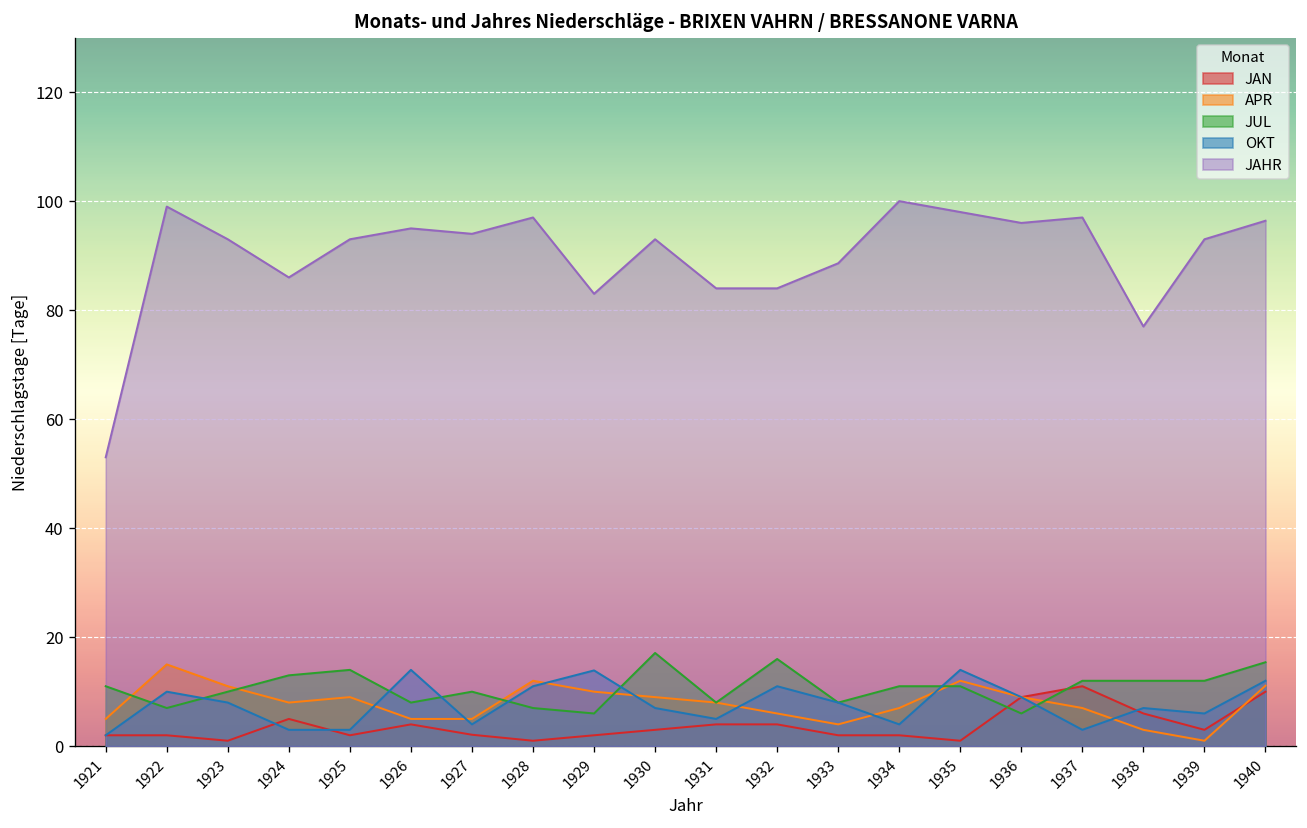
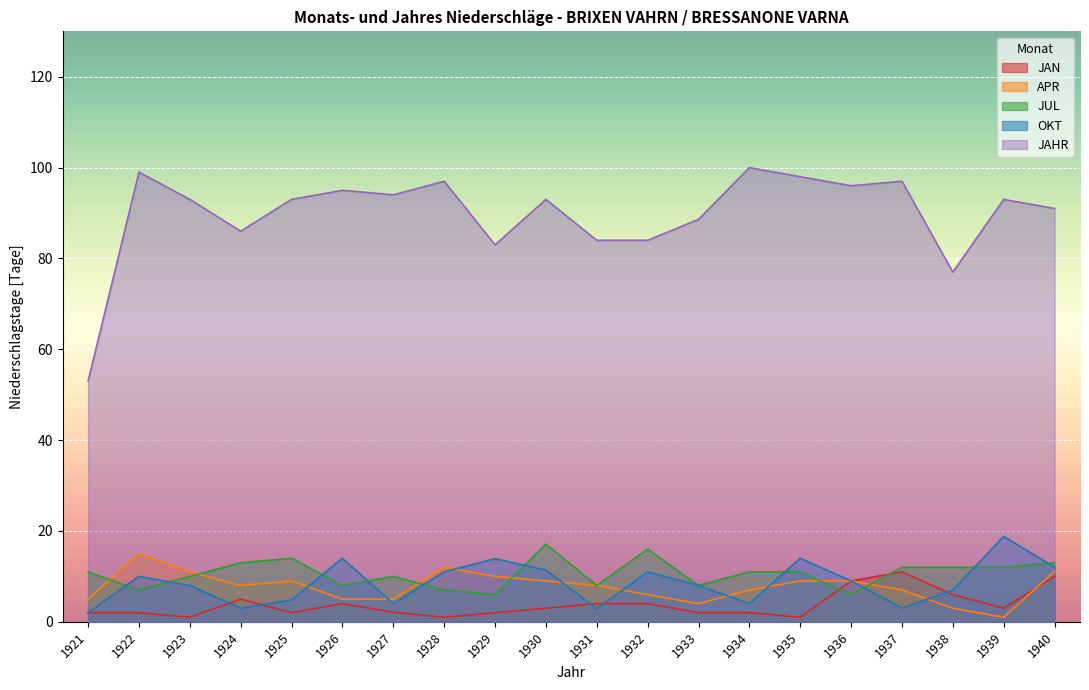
  {
    "JAN": {
      "1922": 2,
      "1923": 1,
      "1924": 5,
      "1925": 2,
      "1926": 4,
      "1927": 2,
      "1928": 1,
      "1929": 2,
      "1930": 3,
      "1931": 4,
      "1932": 4,
      "1933": 2,
      "1934": 2,
      "1935": 1,
      "1937": 11,
      "1938": 6,
      "1939": 3,
      "1940": 10
    },
    "APR": {
      "1921": 5,
      "1922": 15,
      "1923": 11,
      "1924": 8,
      "1925": 9,
      "1926": 5,
      "1927": 5,
      "1928": 12,
      "1929": 10,
      "1930": 9,
      "1932": 6,
      "1933": 4,
      "1934": 7,
-     "1935": 12,
+     "1935": 9,
      "1937": 7,
      "1938": 3,
      "1939": 1,
      "1940": 11
    },
    "JUL": {
      "1921": 11,
      "1922": 7,
      "1923": 10,
      "1924": 13,
      "1925": 14,
      "1926": 8,
      "1927": 10,
      "1928": 7,
      "1929": 6,
      "1930": 17,
      "1932": 16,
      "1934": 11,
      "1935": 11,
      "1936": 6,
      "1937": 12,
      "1938": 12,
      "1939": 12,
-     "1940": 15
+     "1940": 13
    },
    "OKT": {
      "1922": 10,
      "1923": 8,
      "1924": 3,
-     "1925": 3,
+     "1925": 5,
      "1926": 14,
      "1927": 4,
      "1928": 11,
      "1929": 14,
-     "1930": 7,
-     "1931": 5,
+     "1930": 11,
+     "1931": 3,
      "1932": 11,
      "1934": 4,
      "1935": 14,
      "1937": 3,
      "1938": 7,
-     "1939": 6,
+     "1939": 19,
      "1940": 12
    },
    "JAHR": {
      "1921": 53,
      "1922": 99,
      "1923": 93,
      "1924": 86,
      "1925": 93,
      "1926": 95,
      "1927": 94,
      "1928": 97,
      "1929": 83,
      "1930": 93,
      "1931": 84,
      "1932": 84,
      "1933": 89,
      "1934": 100,
      "1935": 98,
      "1936": 96,
      "1937": 97,
      "1938": 77,
      "1939": 93,
-     "1940": 96
+     "1940": 91
    }
  }
